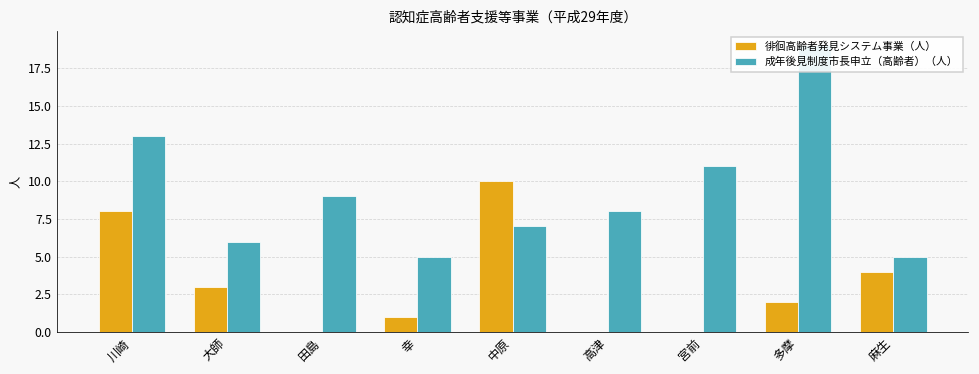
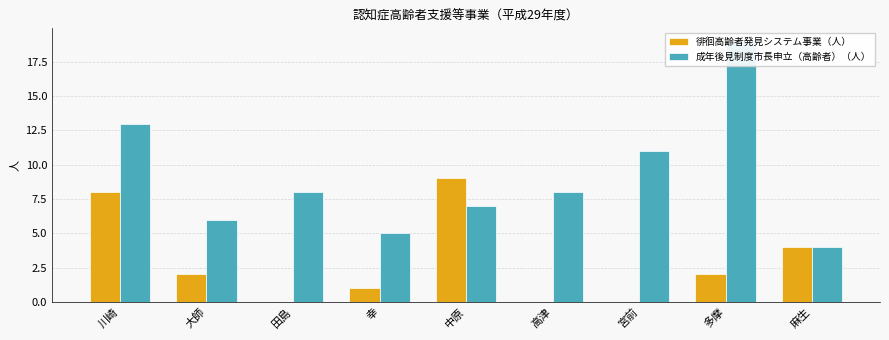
  {
    "徘徊高齢者発見システム事業（人）": {
      "川崎": 8,
-     "大師": 3,
+     "大師": 2,
      "田島": 0,
      "幸": 1,
-     "中原": 10,
+     "中原": 9,
      "高津": 0,
      "宮前": 0,
      "多摩": 2,
      "麻生": 4
    },
    "成年後見制度市長申立（高齢者）（人）": {
      "川崎": 13,
      "大師": 6,
-     "田島": 9,
+     "田島": 8,
      "幸": 5,
      "中原": 7,
      "高津": 8,
      "宮前": 11,
-     "麻生": 5
+     "麻生": 4
    }
  }
